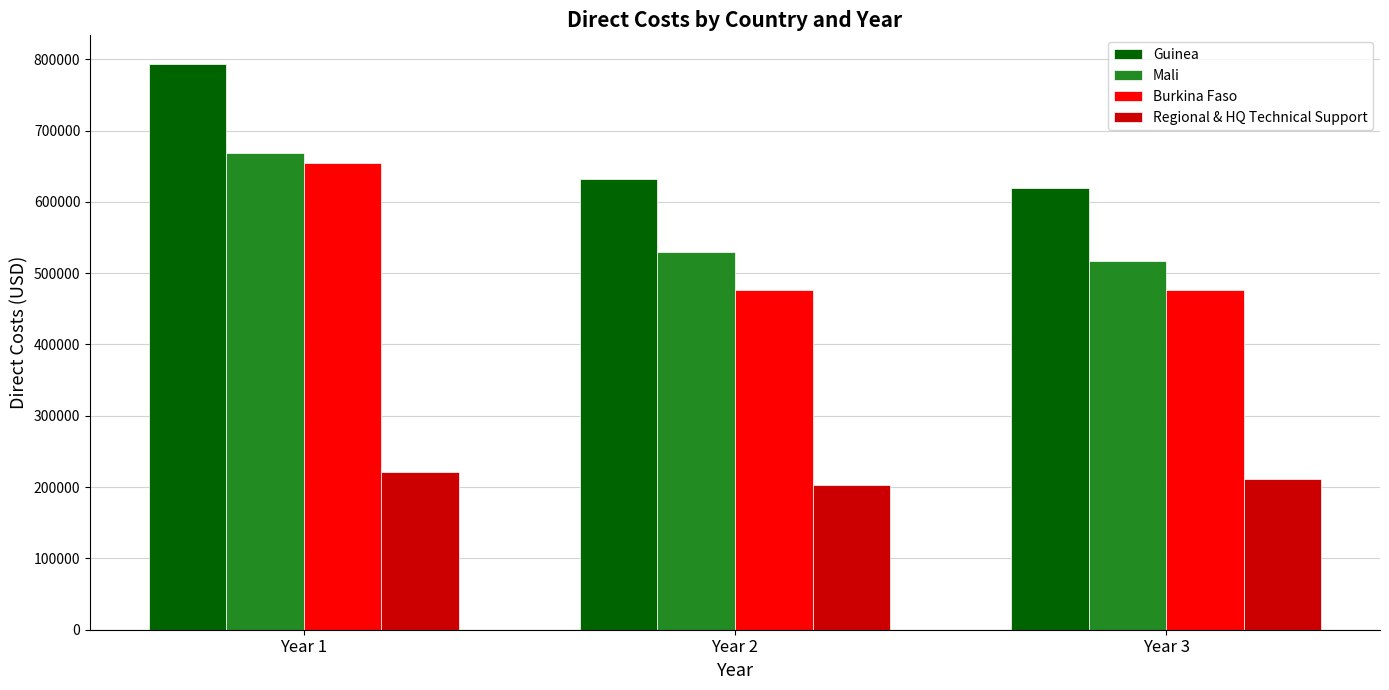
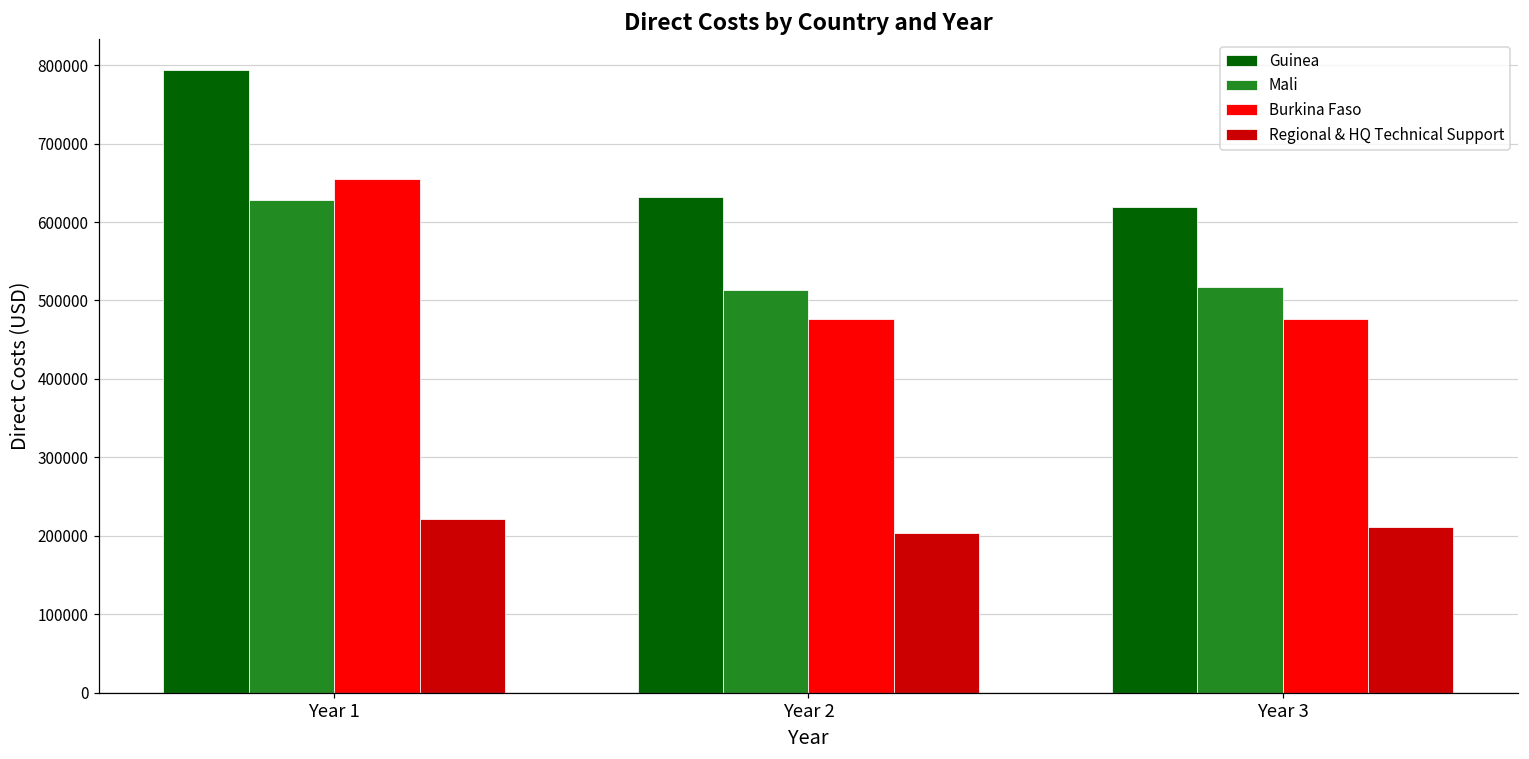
  {
    "Guinea": {
      "Year 1": 790000,
      "Year 2": 630000,
      "Year 3": 620000
    },
    "Mali": {
-     "Year 1": 670000,
-     "Year 2": 530000,
+     "Year 1": 630000,
+     "Year 2": 510000,
      "Year 3": 520000
    }
  }
